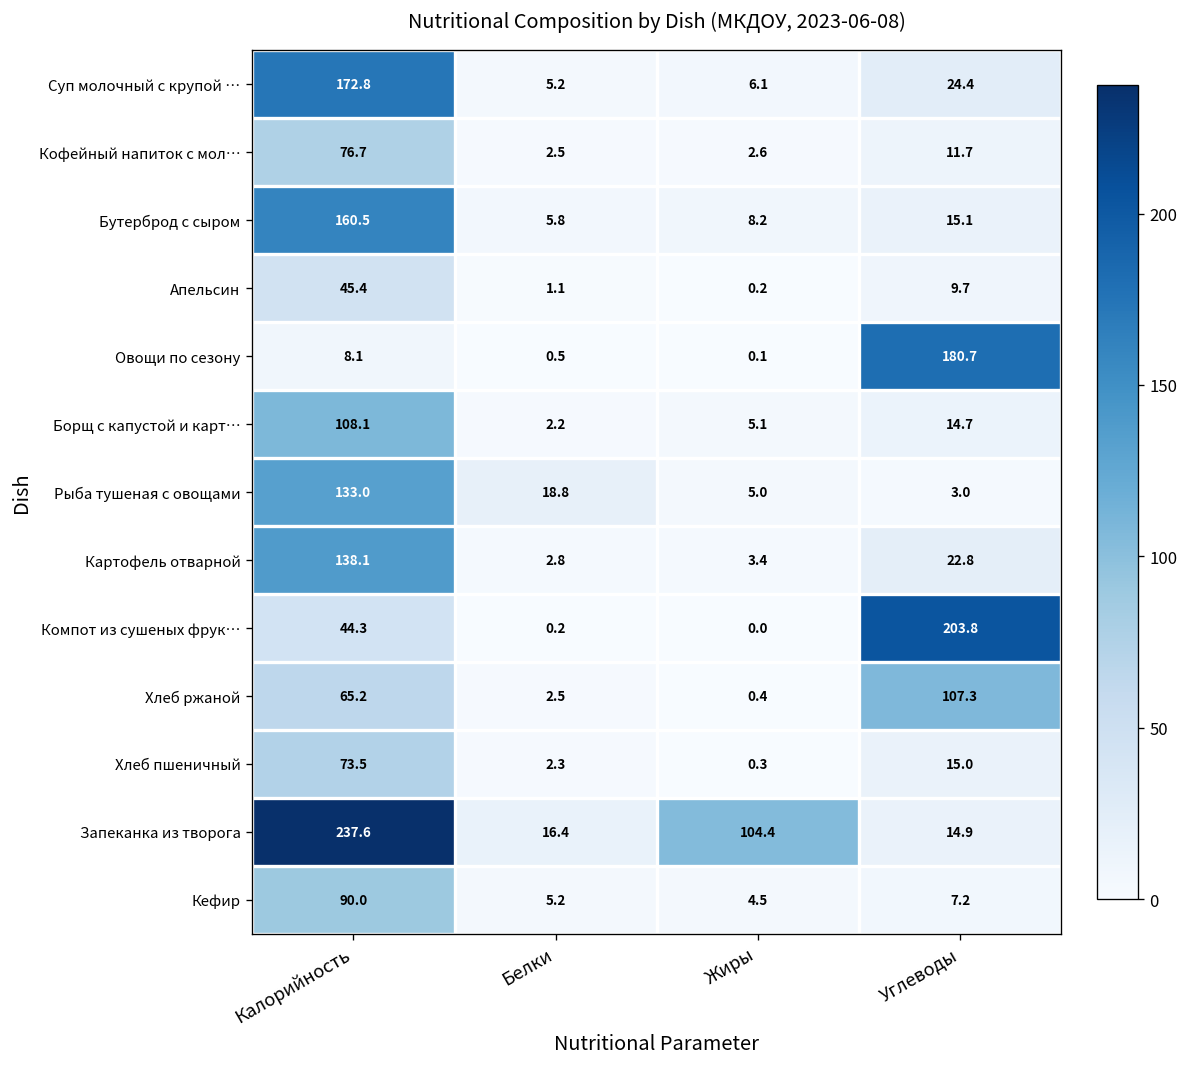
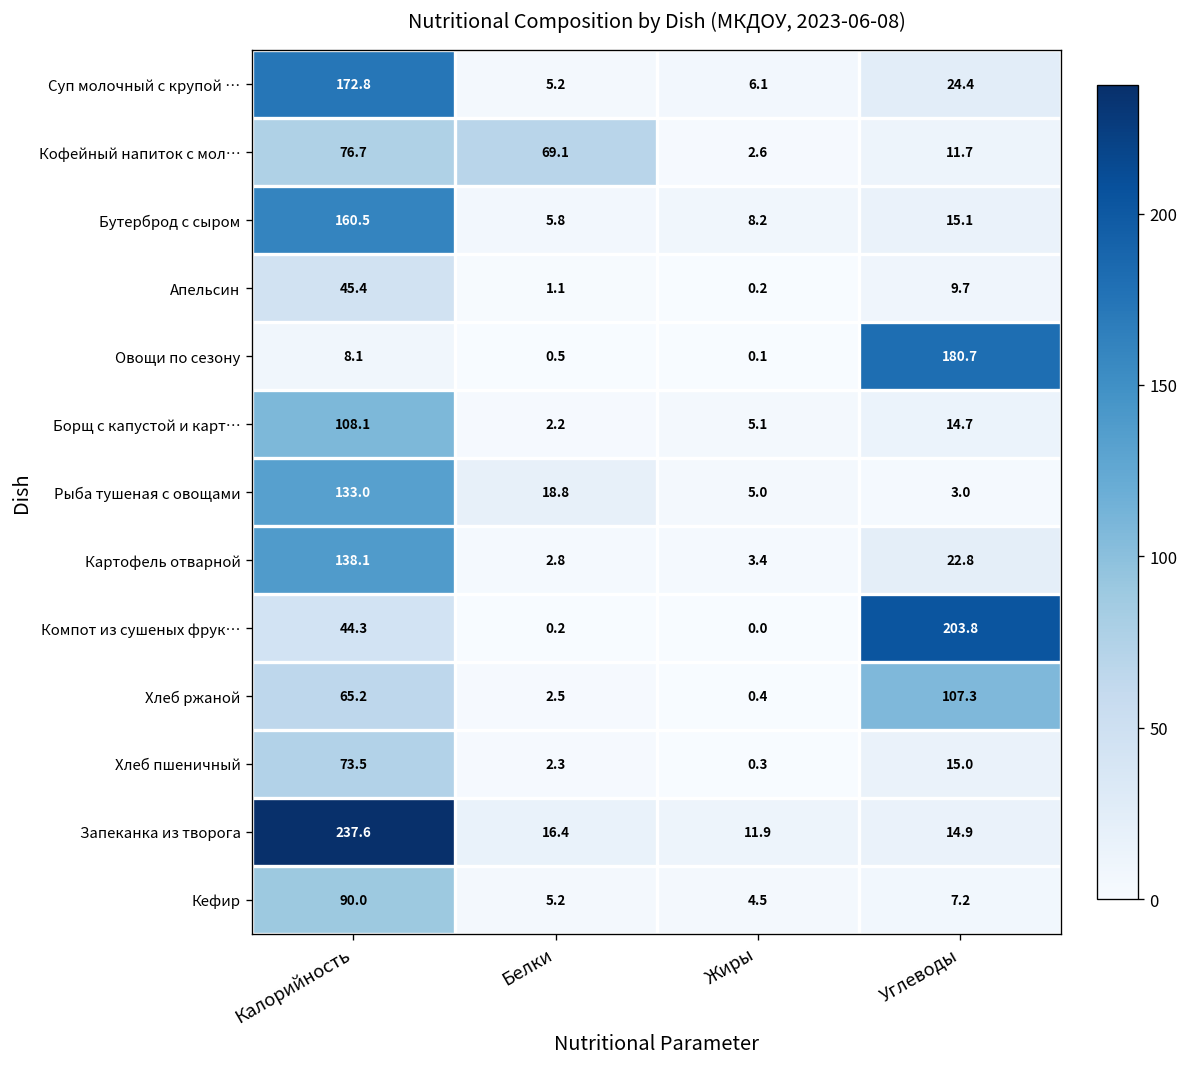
  {
    "Суп молочный с крупой …": {
      "Калорийность": 172.8,
      "Белки": 5.2,
      "Жиры": 6.1,
      "Углеводы": 24.4
    },
    "Кофейный напиток с мол…": {
      "Калорийность": 76.7,
-     "Белки": 2.5,
+     "Белки": 69.1,
      "Жиры": 2.6,
      "Углеводы": 11.7
    },
    "Бутерброд с сыром": {
      "Калорийность": 160.5,
      "Белки": 5.8,
      "Жиры": 8.2,
      "Углеводы": 15.1
    },
    "Апельсин": {
      "Калорийность": 45.4,
      "Белки": 1.1,
      "Жиры": 0.2,
      "Углеводы": 9.7
    },
    "Овощи по сезону": {
      "Калорийность": 8.1,
      "Белки": 0.5,
      "Жиры": 0.1,
      "Углеводы": 180.7
    },
    "Борщ с капустой и карт…": {
      "Калорийность": 108.1,
      "Белки": 2.2,
      "Жиры": 5.1,
      "Углеводы": 14.7
    },
    "Рыба тушеная с овощами": {
      "Калорийность": 133.0,
      "Белки": 18.8,
      "Жиры": 5.0,
      "Углеводы": 3.0
    },
    "Картофель отварной": {
      "Калорийность": 138.1,
      "Белки": 2.8,
      "Жиры": 3.4,
      "Углеводы": 22.8
    },
    "Компот из сушеных фрук…": {
      "Калорийность": 44.3,
      "Белки": 0.2,
      "Жиры": 0.0,
      "Углеводы": 203.8
    },
    "Хлеб ржаной": {
      "Калорийность": 65.2,
      "Белки": 2.5,
      "Жиры": 0.4,
      "Углеводы": 107.3
    },
    "Хлеб пшеничный": {
      "Калорийность": 73.5,
      "Белки": 2.3,
      "Жиры": 0.3,
      "Углеводы": 15.0
    },
    "Запеканка из творога": {
      "Калорийность": 237.6,
      "Белки": 16.4,
-     "Жиры": 104.4,
+     "Жиры": 11.9,
      "Углеводы": 14.9
    },
    "Кефир": {
      "Калорийность": 90.0,
      "Белки": 5.2,
      "Жиры": 4.5,
      "Углеводы": 7.2
    }
  }
